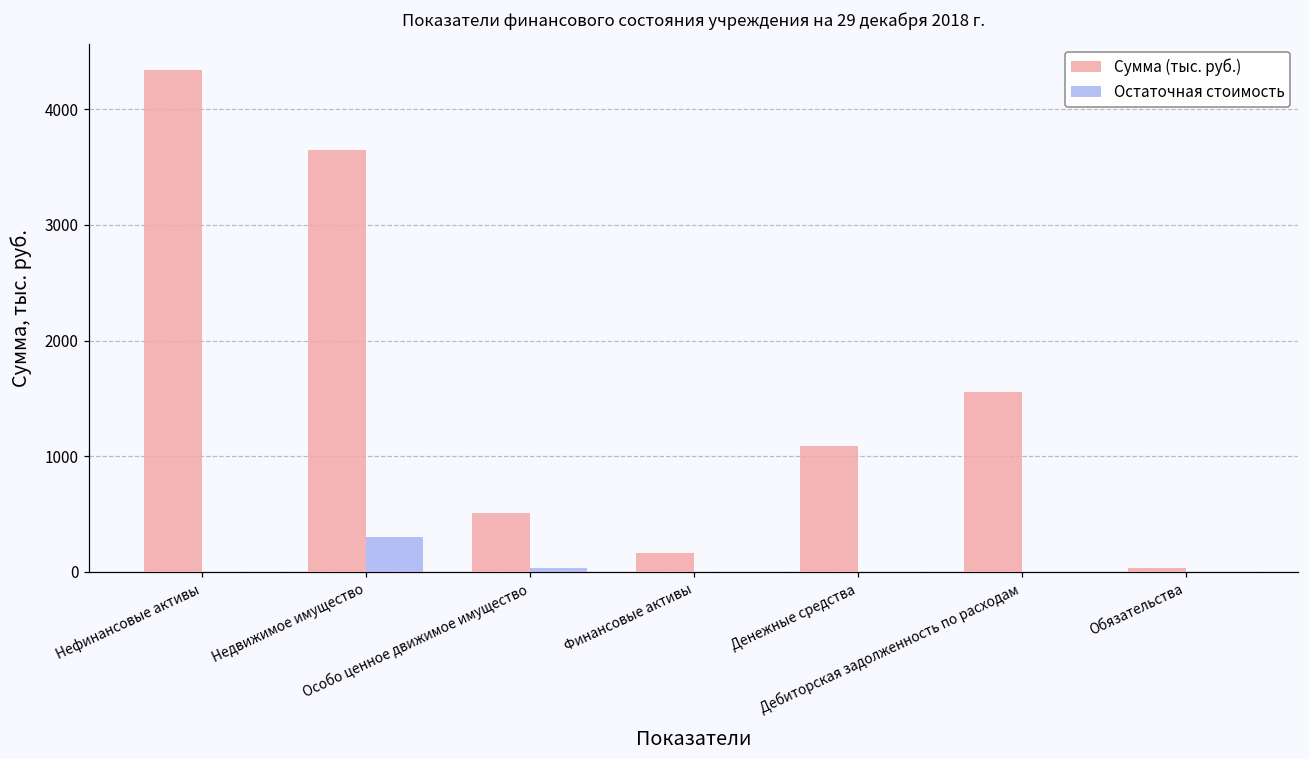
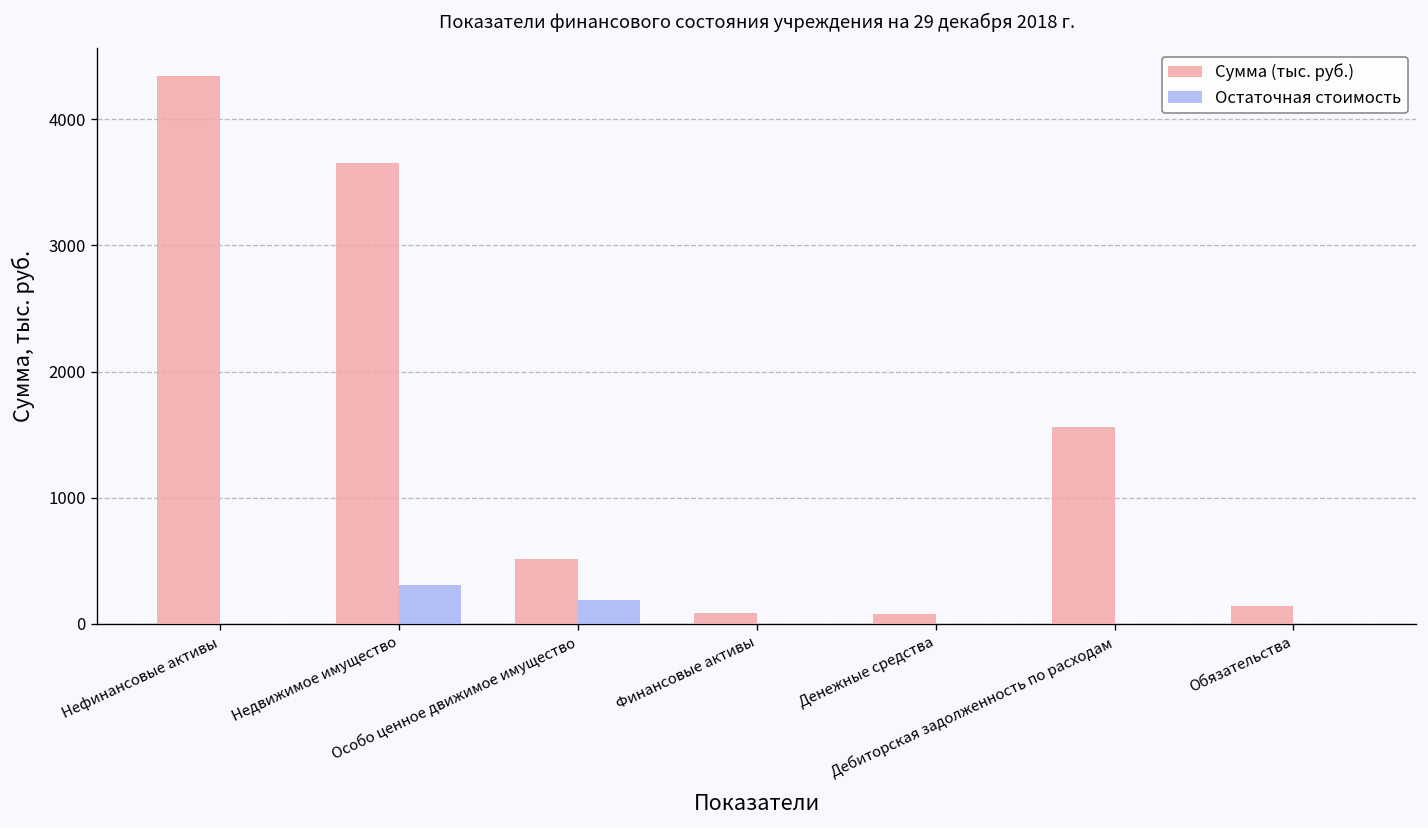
  {
    "Сумма (тыс. руб.)": {
      "Нефинансовые активы": 4340,
      "Недвижимое имущество": 3650,
      "Особо ценное движимое имущество": 510,
-     "Финансовые активы": 160,
-     "Денежные средства": 1090,
+     "Финансовые активы": 90,
+     "Денежные средства": 80,
      "Дебиторская задолженность по расходам": 1560,
-     "Обязательства": 30
+     "Обязательства": 140
    },
    "Остаточная стоимость": {
      "Нефинансовые активы": 0,
      "Недвижимое имущество": 310,
-     "Особо ценное движимое имущество": 30,
+     "Особо ценное движимое имущество": 190,
      "Финансовые активы": 0,
      "Денежные средства": 0,
      "Дебиторская задолженность по расходам": 0,
      "Обязательства": 0
    }
  }
